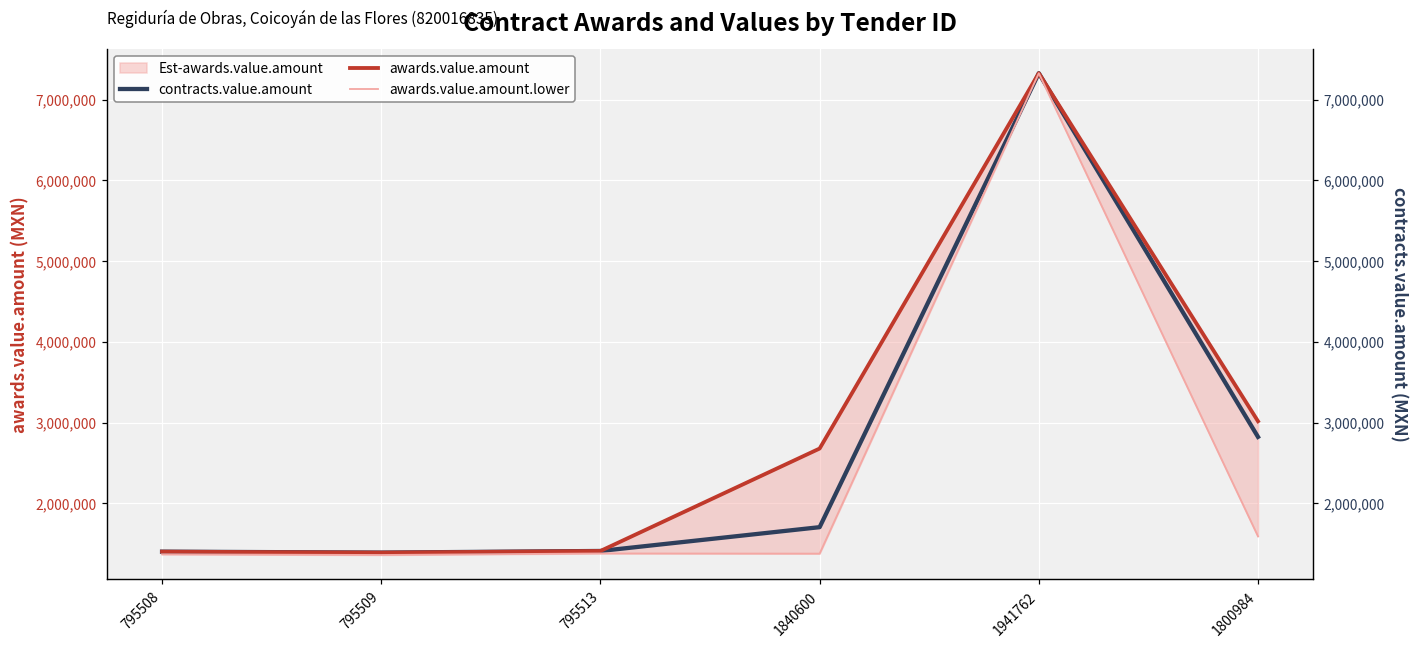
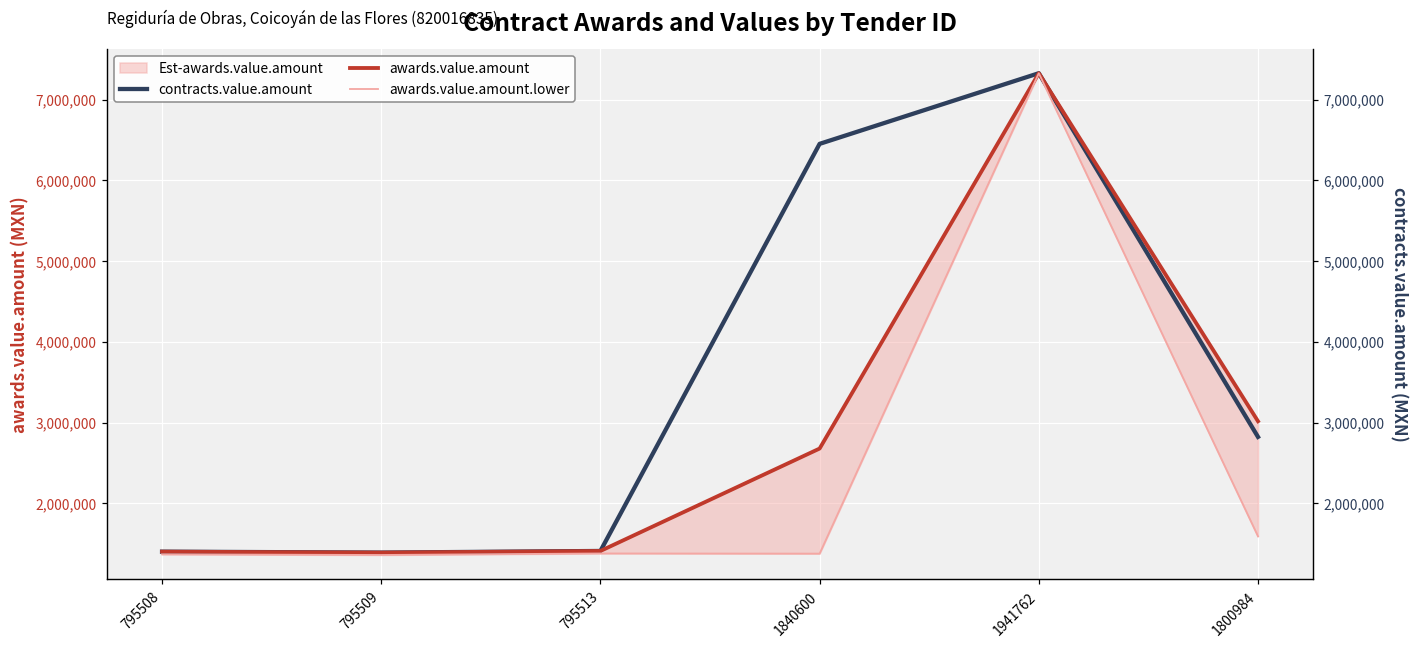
  {
    "contracts.value.amount": {
-     "1840600": "1,700,000",
+     "1840600": "6,500,000",
      "1800984": "2,800,000"
    }
  }
